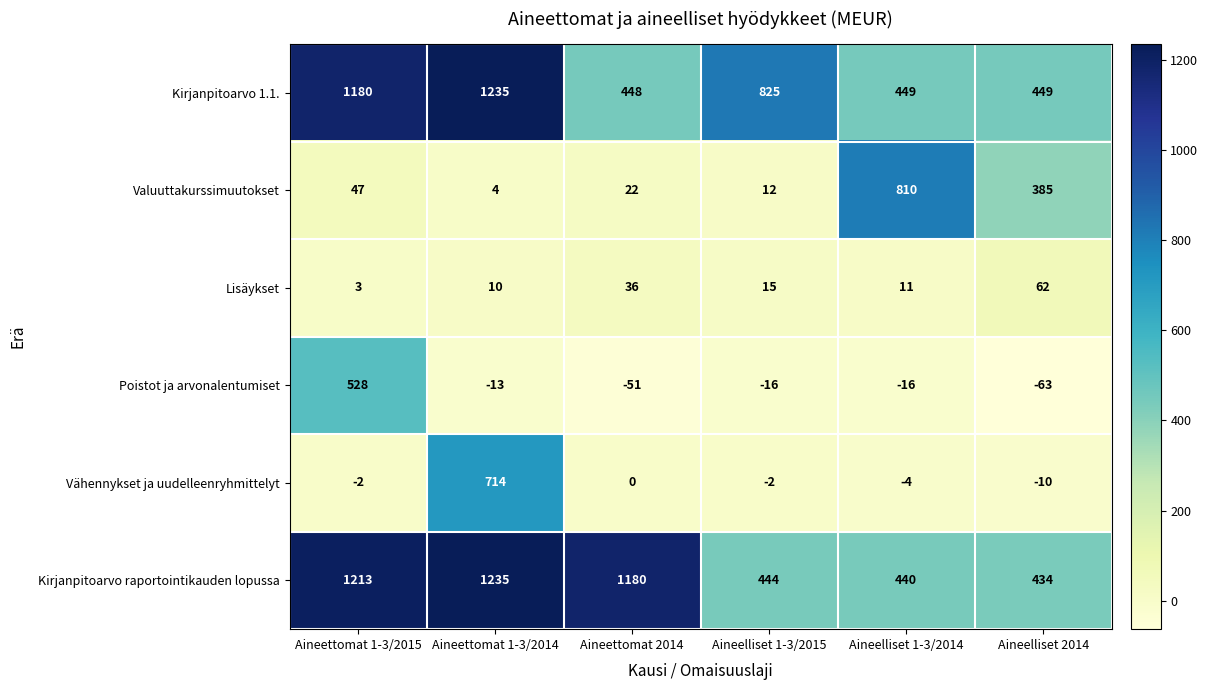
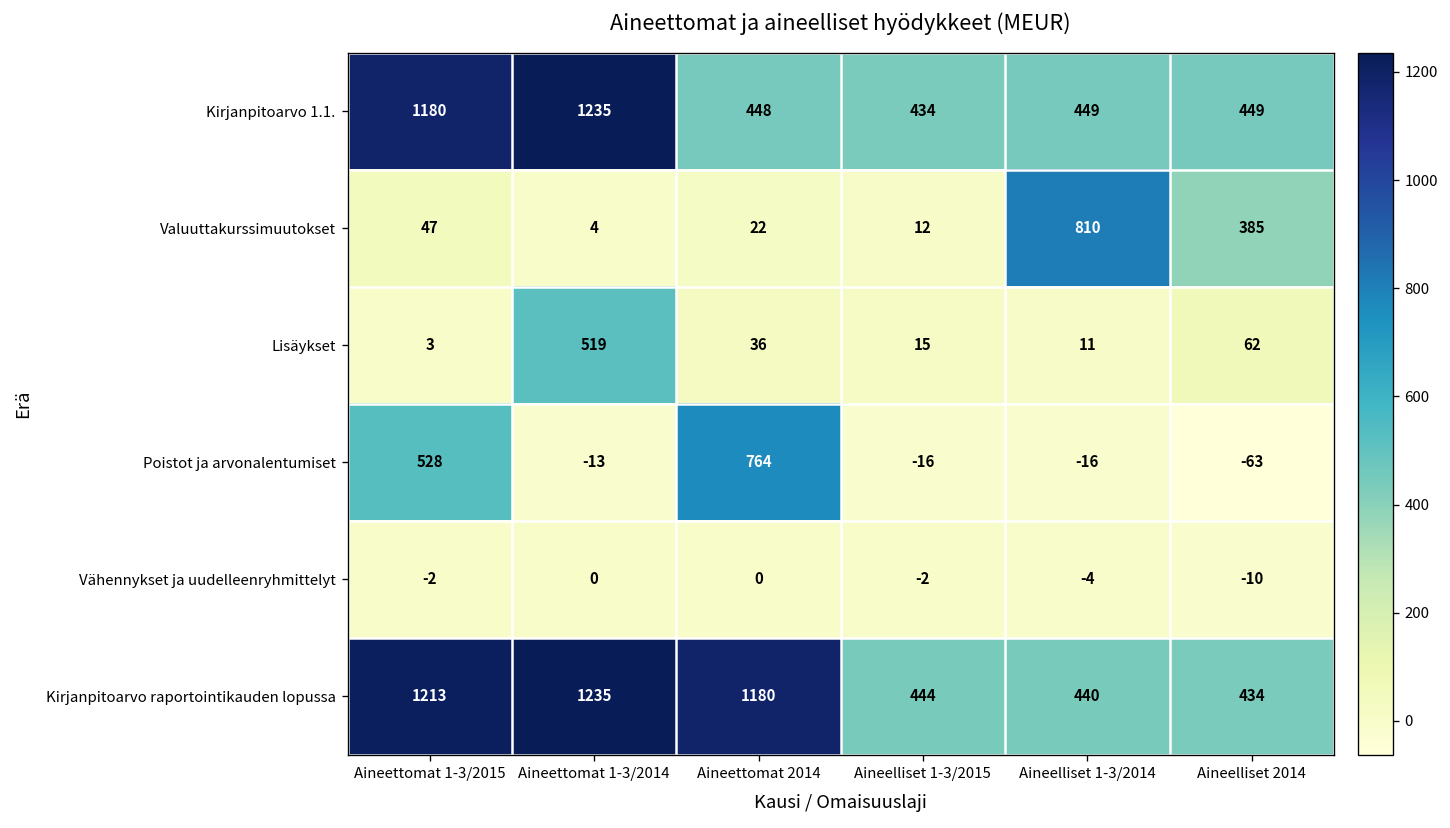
  {
    "Kirjanpitoarvo 1.1.": {
      "Aineettomat 1-3/2015": 1180,
      "Aineettomat 1-3/2014": 1235,
      "Aineettomat 2014": 448,
-     "Aineelliset 1-3/2015": 825,
+     "Aineelliset 1-3/2015": 434,
      "Aineelliset 1-3/2014": 449,
      "Aineelliset 2014": 449
    },
    "Valuuttakurssimuutokset": {
      "Aineettomat 1-3/2015": 47,
      "Aineettomat 1-3/2014": 4,
      "Aineettomat 2014": 22,
      "Aineelliset 1-3/2015": 12,
      "Aineelliset 1-3/2014": 810,
      "Aineelliset 2014": 385
    },
    "Lisäykset": {
      "Aineettomat 1-3/2015": 3,
-     "Aineettomat 1-3/2014": 10,
+     "Aineettomat 1-3/2014": 519,
      "Aineettomat 2014": 36,
      "Aineelliset 1-3/2015": 15,
      "Aineelliset 1-3/2014": 11,
      "Aineelliset 2014": 62
    },
    "Poistot ja arvonalentumiset": {
      "Aineettomat 1-3/2015": 528,
      "Aineettomat 1-3/2014": -13,
-     "Aineettomat 2014": -51,
+     "Aineettomat 2014": 764,
      "Aineelliset 1-3/2015": -16,
      "Aineelliset 1-3/2014": -16,
      "Aineelliset 2014": -63
    },
    "Vähennykset ja uudelleenryhmittelyt": {
      "Aineettomat 1-3/2015": -2,
-     "Aineettomat 1-3/2014": 714,
+     "Aineettomat 1-3/2014": 0,
      "Aineettomat 2014": 0,
      "Aineelliset 1-3/2015": -2,
      "Aineelliset 1-3/2014": -4,
      "Aineelliset 2014": -10
    },
    "Kirjanpitoarvo raportointikauden lopussa": {
      "Aineettomat 1-3/2015": 1213,
      "Aineettomat 1-3/2014": 1235,
      "Aineettomat 2014": 1180,
      "Aineelliset 1-3/2015": 444,
      "Aineelliset 1-3/2014": 440,
      "Aineelliset 2014": 434
    }
  }
